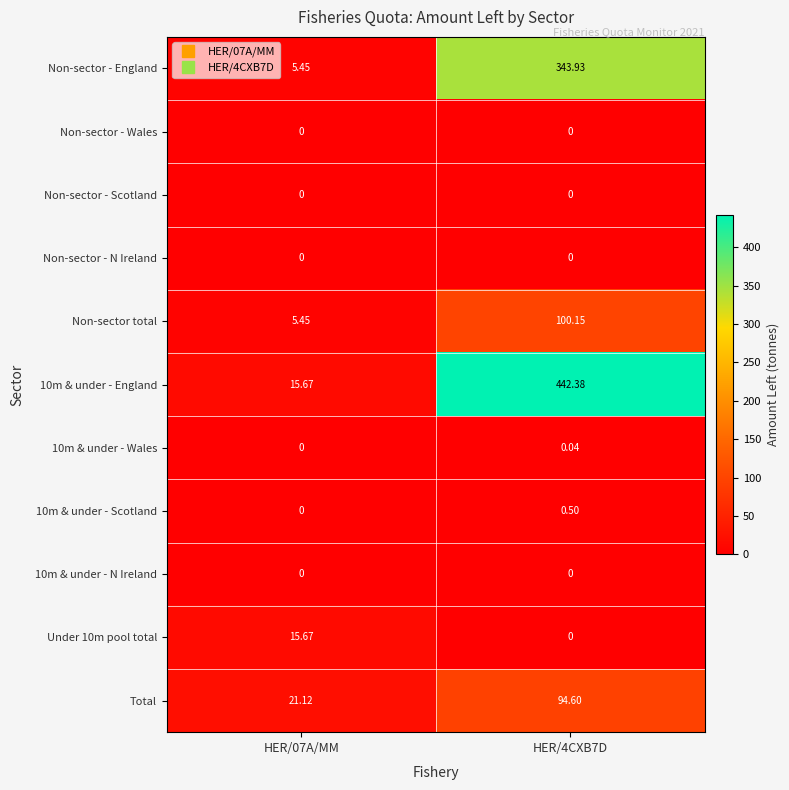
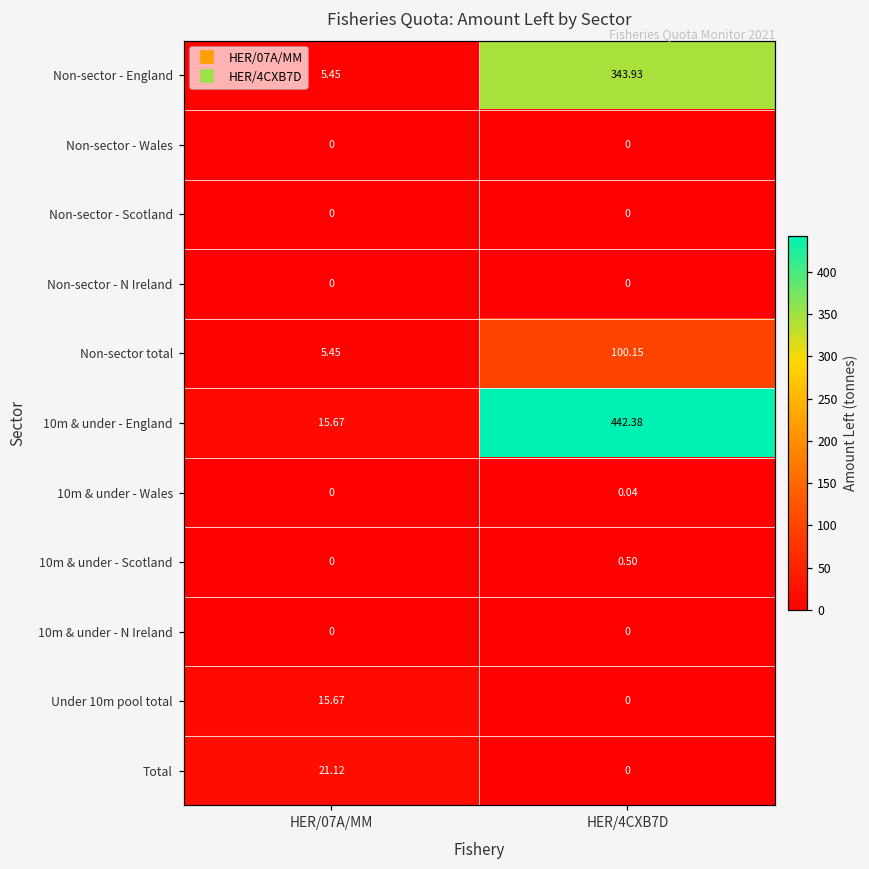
  {
    "Non-sector - England": {
      "HER/07A/MM": 5.45,
      "HER/4CXB7D": 343.93
    },
    "Non-sector - Wales": {
      "HER/07A/MM": 0,
      "HER/4CXB7D": 0
    },
    "Non-sector - Scotland": {
      "HER/07A/MM": 0,
      "HER/4CXB7D": 0
    },
    "Non-sector - N Ireland": {
      "HER/07A/MM": 0,
      "HER/4CXB7D": 0
    },
    "Non-sector total": {
      "HER/07A/MM": 5.45,
      "HER/4CXB7D": 100.15
    },
    "10m & under - England": {
      "HER/07A/MM": 15.67,
      "HER/4CXB7D": 442.38
    },
    "10m & under - Wales": {
      "HER/07A/MM": 0,
      "HER/4CXB7D": 0.04
    },
    "10m & under - Scotland": {
      "HER/07A/MM": 0,
      "HER/4CXB7D": 0.50
    },
    "10m & under - N Ireland": {
      "HER/07A/MM": 0,
      "HER/4CXB7D": 0
    },
    "Under 10m pool total": {
      "HER/07A/MM": 15.67,
      "HER/4CXB7D": 0
    },
    "Total": {
      "HER/07A/MM": 21.12,
-     "HER/4CXB7D": 94.60
+     "HER/4CXB7D": 0
    }
  }
